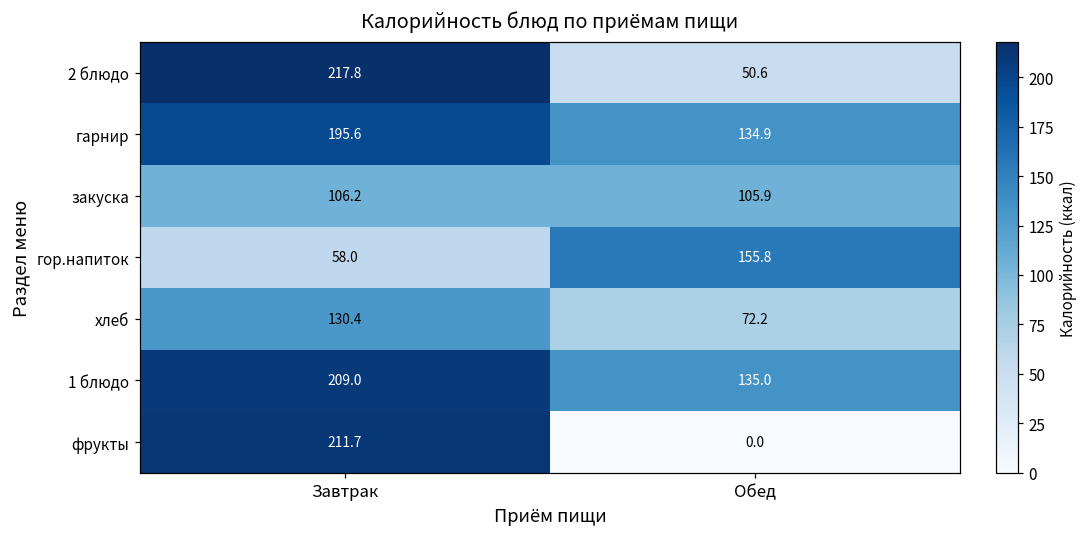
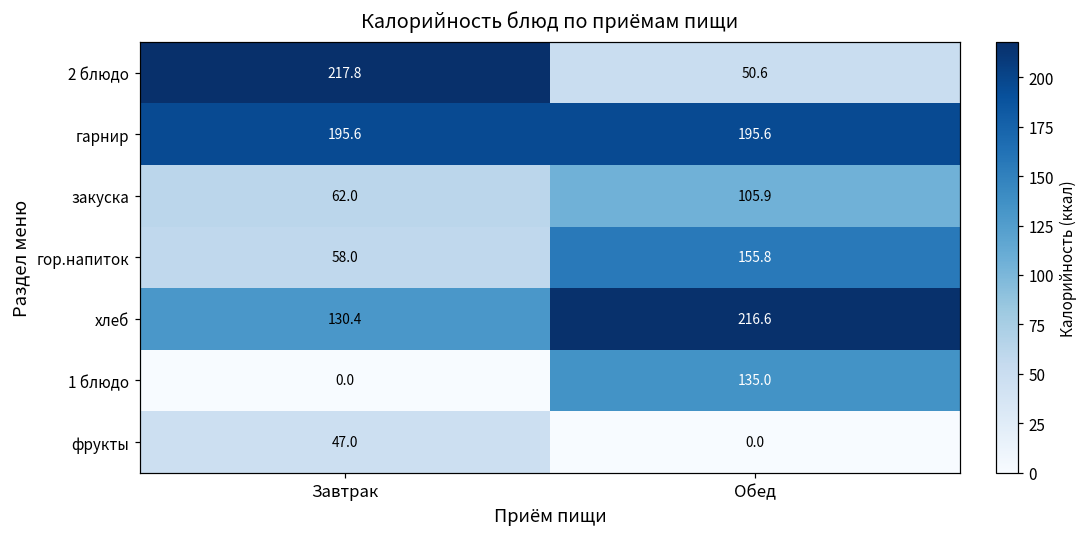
  {
    "2 блюдо": {
      "Завтрак": 217.8,
      "Обед": 50.6
    },
    "гарнир": {
      "Завтрак": 195.6,
-     "Обед": 134.9
+     "Обед": 195.6
    },
    "закуска": {
-     "Завтрак": 106.2,
+     "Завтрак": 62.0,
      "Обед": 105.9
    },
    "гор.напиток": {
      "Завтрак": 58.0,
      "Обед": 155.8
    },
    "хлеб": {
      "Завтрак": 130.4,
-     "Обед": 72.2
+     "Обед": 216.6
    },
    "1 блюдо": {
-     "Завтрак": 209.0,
+     "Завтрак": 0.0,
      "Обед": 135.0
    },
    "фрукты": {
-     "Завтрак": 211.7,
+     "Завтрак": 47.0,
      "Обед": 0.0
    }
  }
